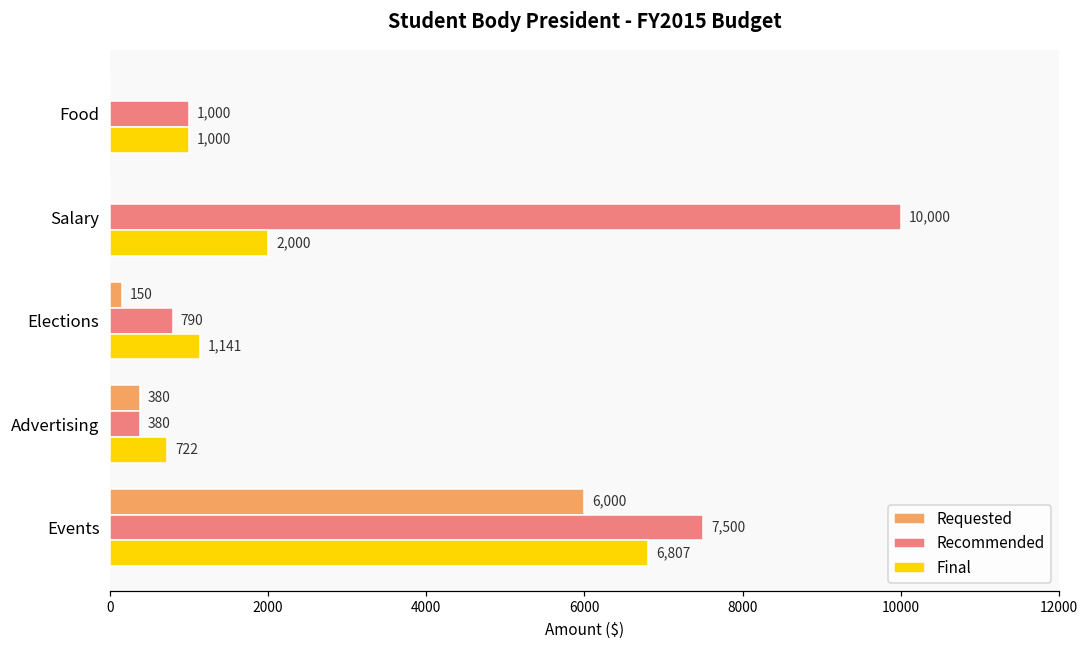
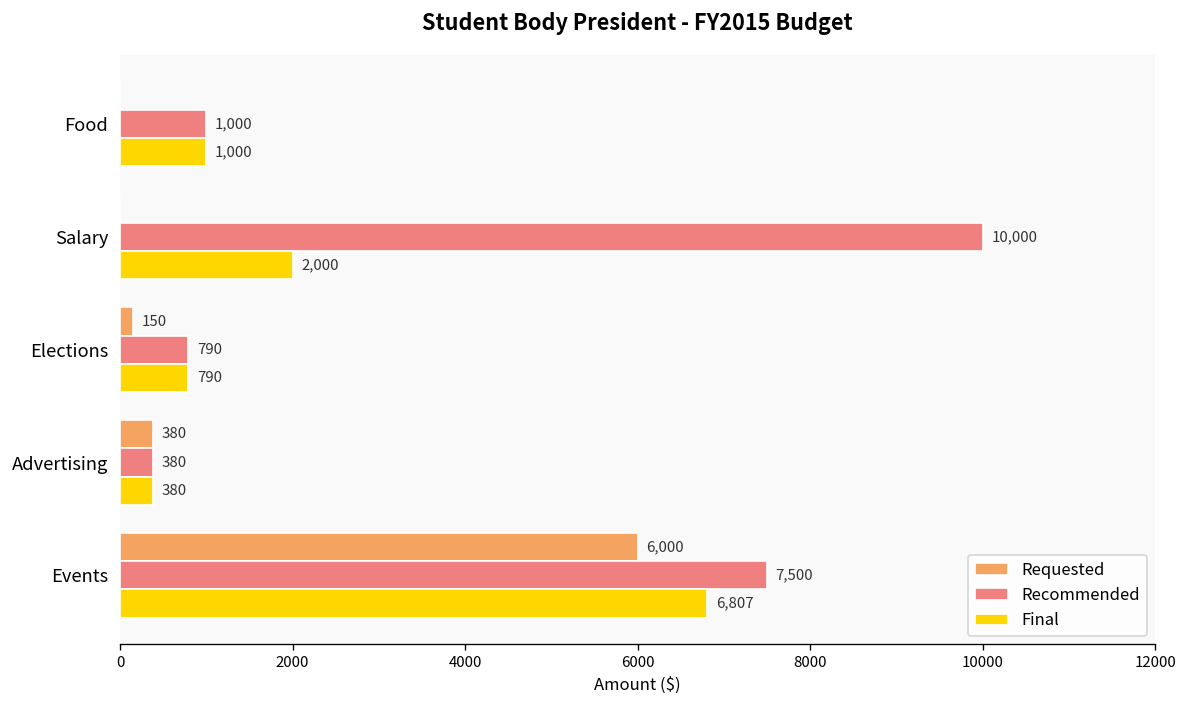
  {
    "Final": {
      "Food": "1,000",
      "Salary": "2,000",
-     "Elections": "1,141",
-     "Advertising": "722",
+     "Elections": "790",
+     "Advertising": "380",
      "Events": "6,807"
    }
  }
